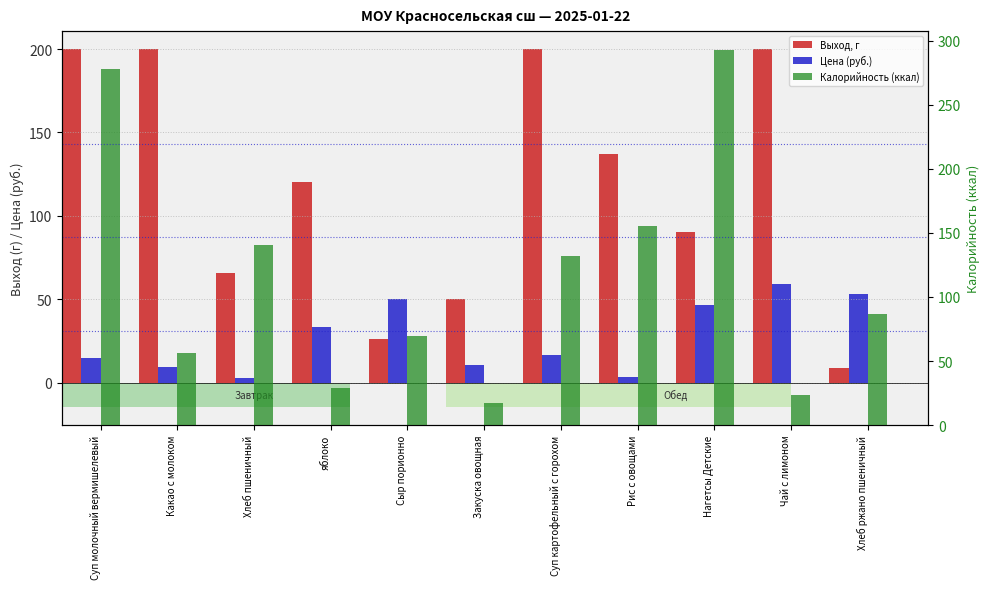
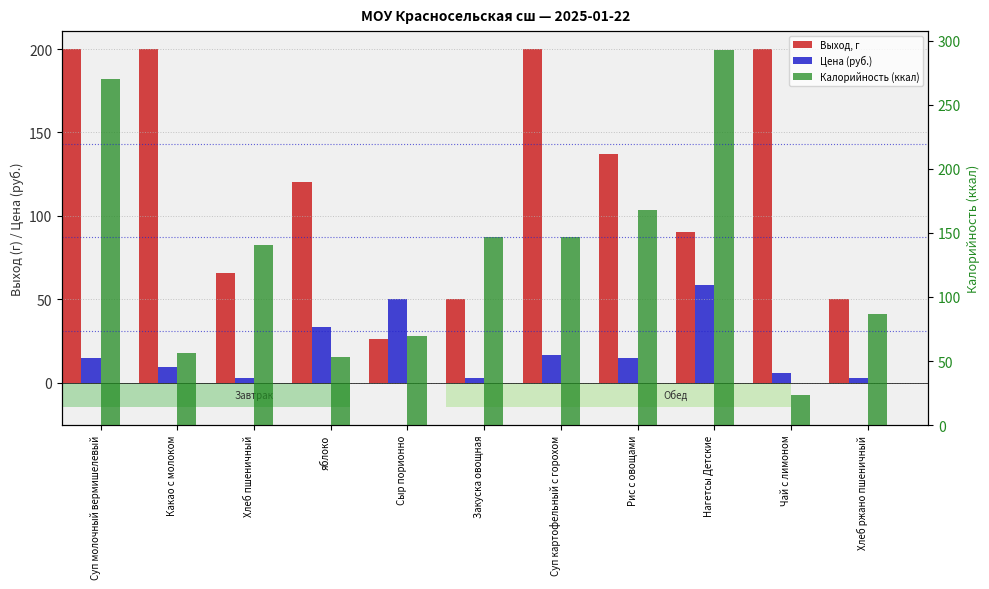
  {
    "Выход, г": {
      "Суп молочный вермишелевый": 200,
      "Какао с молоком": 200,
      "Хлеб пшеничный": 66,
      "яблоко": 120,
      "Сыр порионно": 26,
      "Закуска овощная": 50,
      "Суп картофельный с горохом": 200,
      "Рис с овощами": 137,
      "Нагетсы Детские": 90,
      "Чай с лимоном": 200,
-     "Хлеб ржано пшеничный": 9
+     "Хлеб ржано пшеничный": 50
    },
    "Цена (руб.)": {
      "Суп молочный вермишелевый": 15,
      "Какао с молоком": 10,
      "Хлеб пшеничный": 3,
      "яблоко": 33,
      "Сыр порионно": 50,
-     "Закуска овощная": 10,
+     "Закуска овощная": 3,
      "Суп картофельный с горохом": 16,
-     "Рис с овощами": 3,
-     "Нагетсы Детские": 47,
-     "Чай с лимоном": 59,
-     "Хлеб ржано пшеничный": 53
+     "Рис с овощами": 15,
+     "Нагетсы Детские": 59,
+     "Чай с лимоном": 6,
+     "Хлеб ржано пшеничный": 3
    },
    "Калорийность (ккал)": {
-     "Суп молочный вермишелевый": 278,
+     "Суп молочный вермишелевый": 270,
      "Какао с молоком": 56,
      "Хлеб пшеничный": 141,
-     "яблоко": 29,
+     "яблоко": 53,
      "Сыр порионно": 69,
-     "Закуска овощная": 17,
-     "Суп картофельный с горохом": 132,
-     "Рис с овощами": 155,
+     "Закуска овощная": 147,
+     "Суп картофельный с горохом": 147,
+     "Рис с овощами": 168,
      "Нагетсы Детские": 293,
      "Чай с лимоном": 24,
      "Хлеб ржано пшеничный": 87
    }
  }
